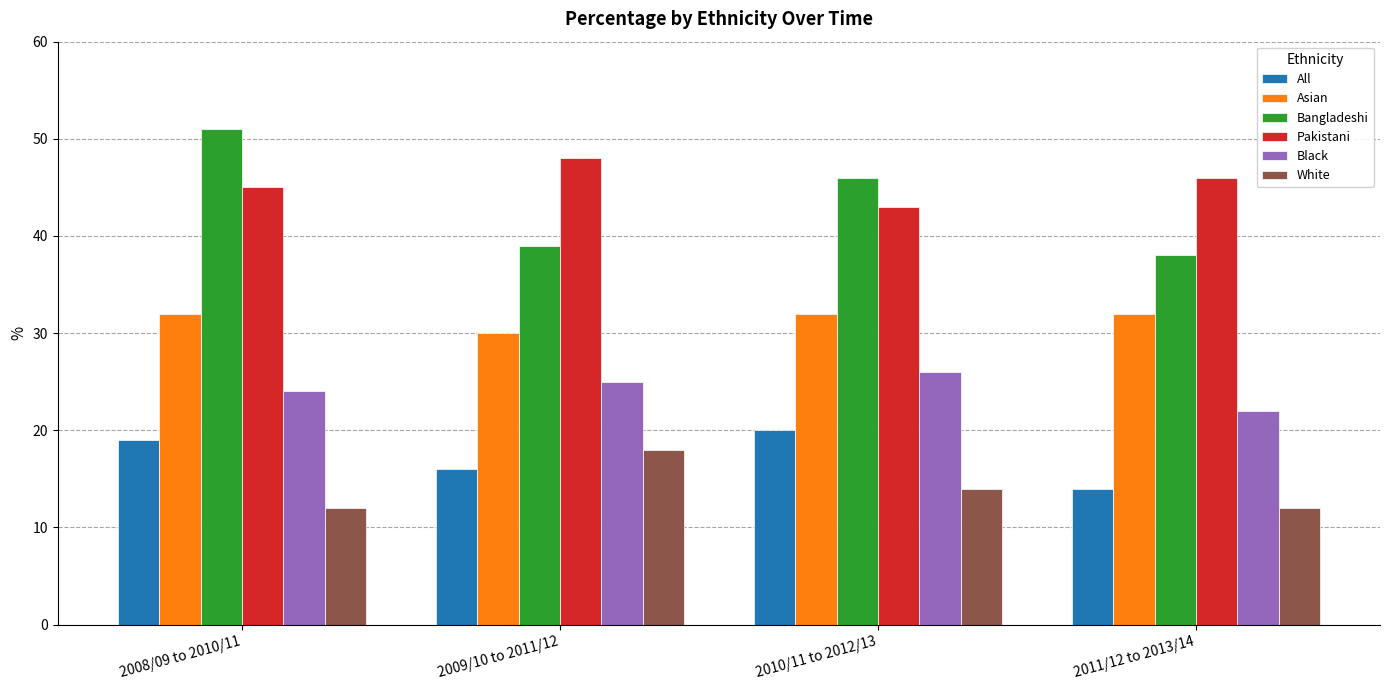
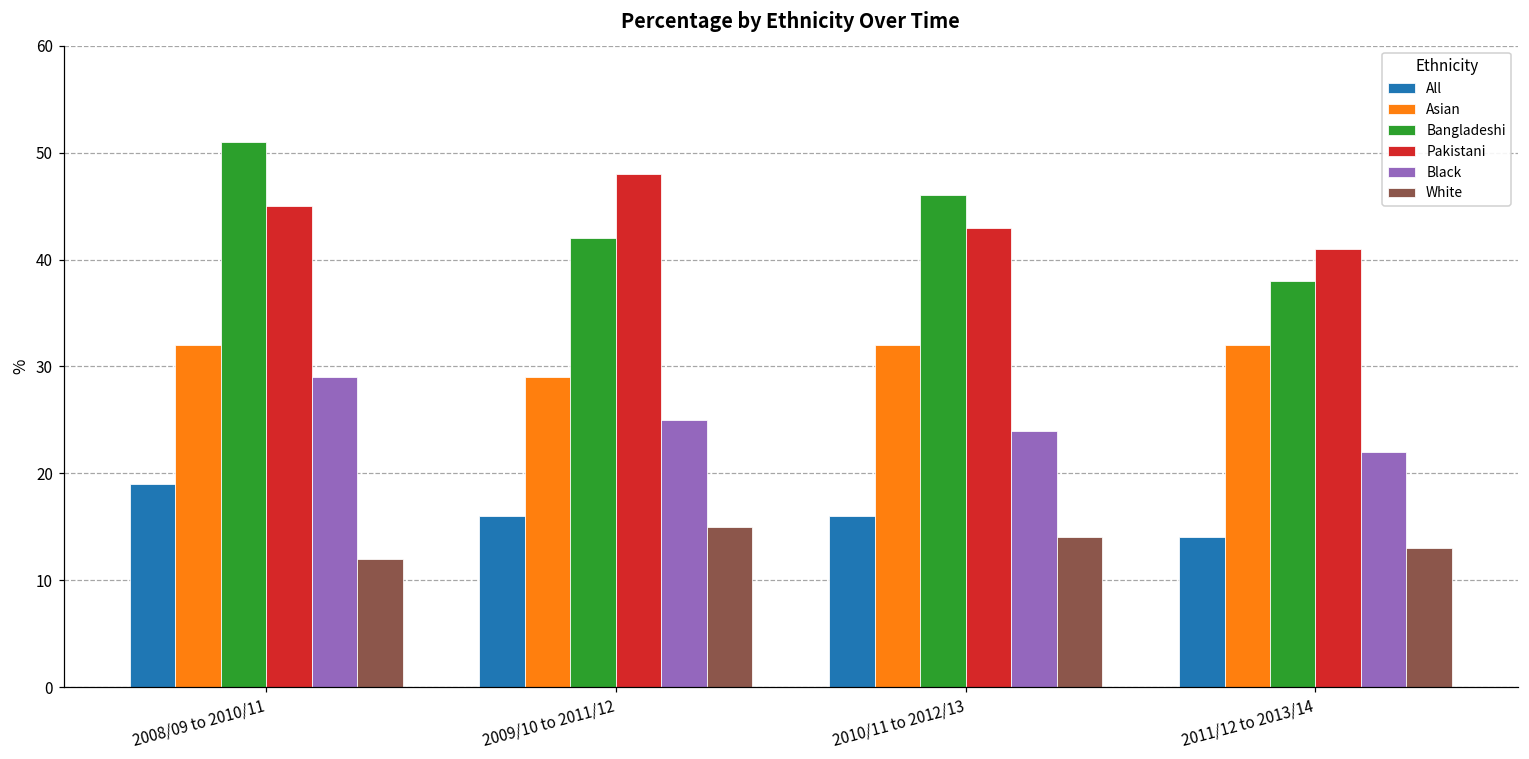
  {
    "All": {
      "2008/09 to 2010/11": 19,
      "2009/10 to 2011/12": 16,
-     "2010/11 to 2012/13": 20,
+     "2010/11 to 2012/13": 16,
      "2011/12 to 2013/14": 14
    },
    "Asian": {
      "2008/09 to 2010/11": 32,
-     "2009/10 to 2011/12": 30,
+     "2009/10 to 2011/12": 29,
      "2010/11 to 2012/13": 32,
      "2011/12 to 2013/14": 32
    },
    "Bangladeshi": {
      "2008/09 to 2010/11": 51,
-     "2009/10 to 2011/12": 39,
+     "2009/10 to 2011/12": 42,
      "2010/11 to 2012/13": 46,
      "2011/12 to 2013/14": 38
    },
    "Pakistani": {
      "2008/09 to 2010/11": 45,
      "2009/10 to 2011/12": 48,
      "2010/11 to 2012/13": 43,
-     "2011/12 to 2013/14": 46
+     "2011/12 to 2013/14": 41
    },
    "Black": {
-     "2008/09 to 2010/11": 24,
+     "2008/09 to 2010/11": 29,
      "2009/10 to 2011/12": 25,
-     "2010/11 to 2012/13": 26,
+     "2010/11 to 2012/13": 24,
      "2011/12 to 2013/14": 22
    },
    "White": {
      "2008/09 to 2010/11": 12,
-     "2009/10 to 2011/12": 18,
+     "2009/10 to 2011/12": 15,
      "2010/11 to 2012/13": 14,
-     "2011/12 to 2013/14": 12
+     "2011/12 to 2013/14": 13
    }
  }
